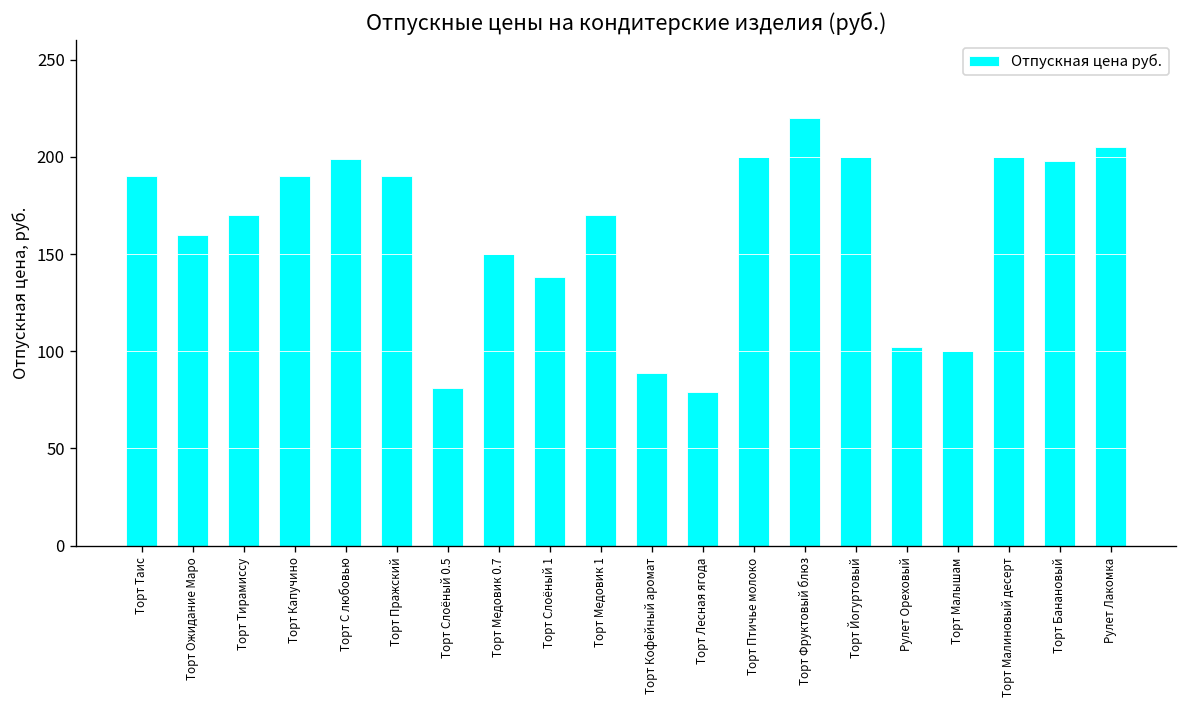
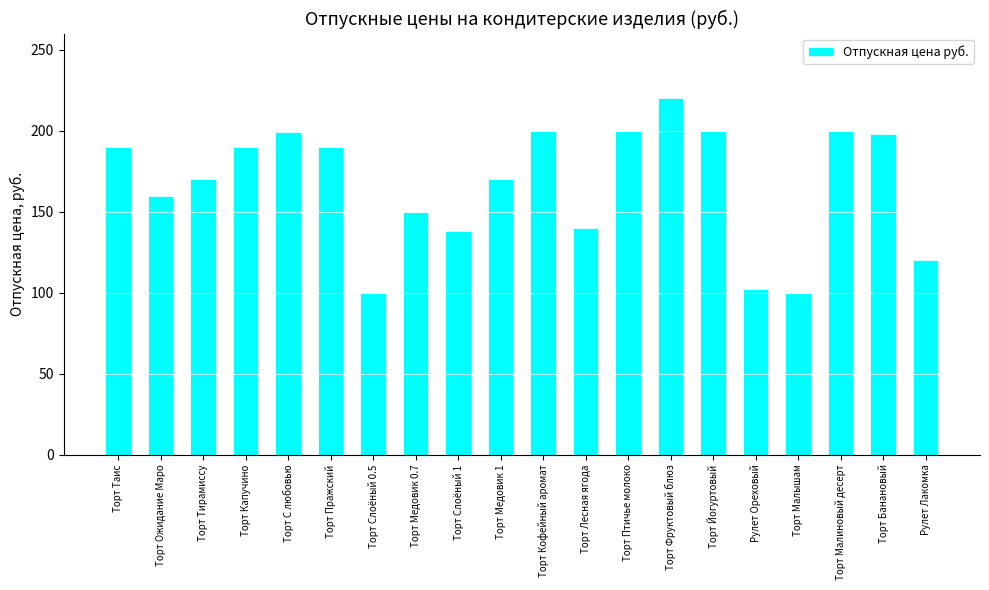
  {
    "Торт Таис": 190,
    "Торт Ожидание Маро": 160,
    "Торт Тирамиссу": 170,
    "Торт Капучино": 190,
    "Торт С любовью": 199,
    "Торт Пражский": 190,
-   "Торт Слоёный 0.5": 81,
+   "Торт Слоёный 0.5": 100,
    "Торт Медовик 0.7": 150,
    "Торт Слоёный 1": 138,
    "Торт Медовик 1": 170,
-   "Торт Кофейный аромат": 89,
-   "Торт Лесная ягода": 79,
+   "Торт Кофейный аромат": 200,
+   "Торт Лесная ягода": 140,
    "Торт Птичье молоко": 200,
    "Торт Фруктовый блюз": 220,
    "Торт Йогуртовый": 200,
    "Рулет Ореховый": 102,
    "Торт Малышам": 100,
    "Торт Малиновый десерт": 200,
    "Торт Банановый": 198,
-   "Рулет Лакомка": 205
+   "Рулет Лакомка": 120
  }
